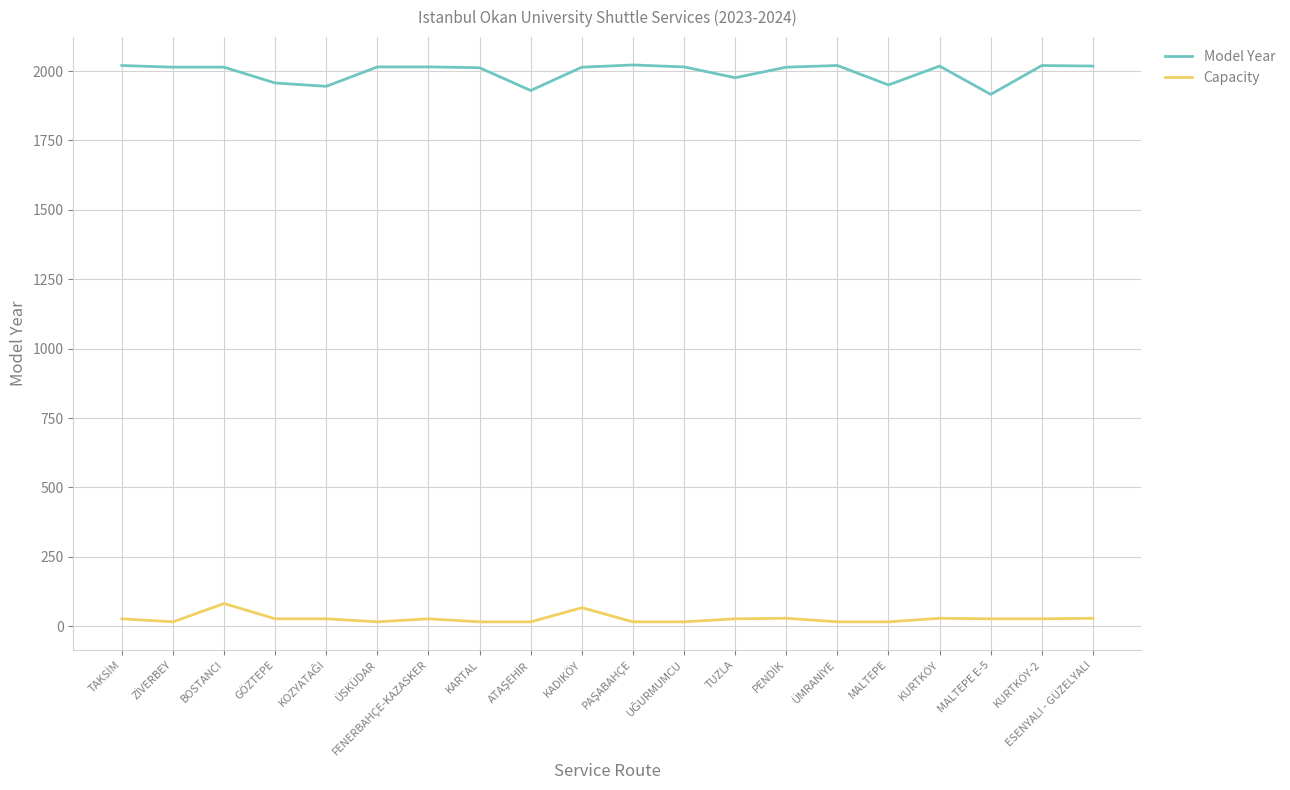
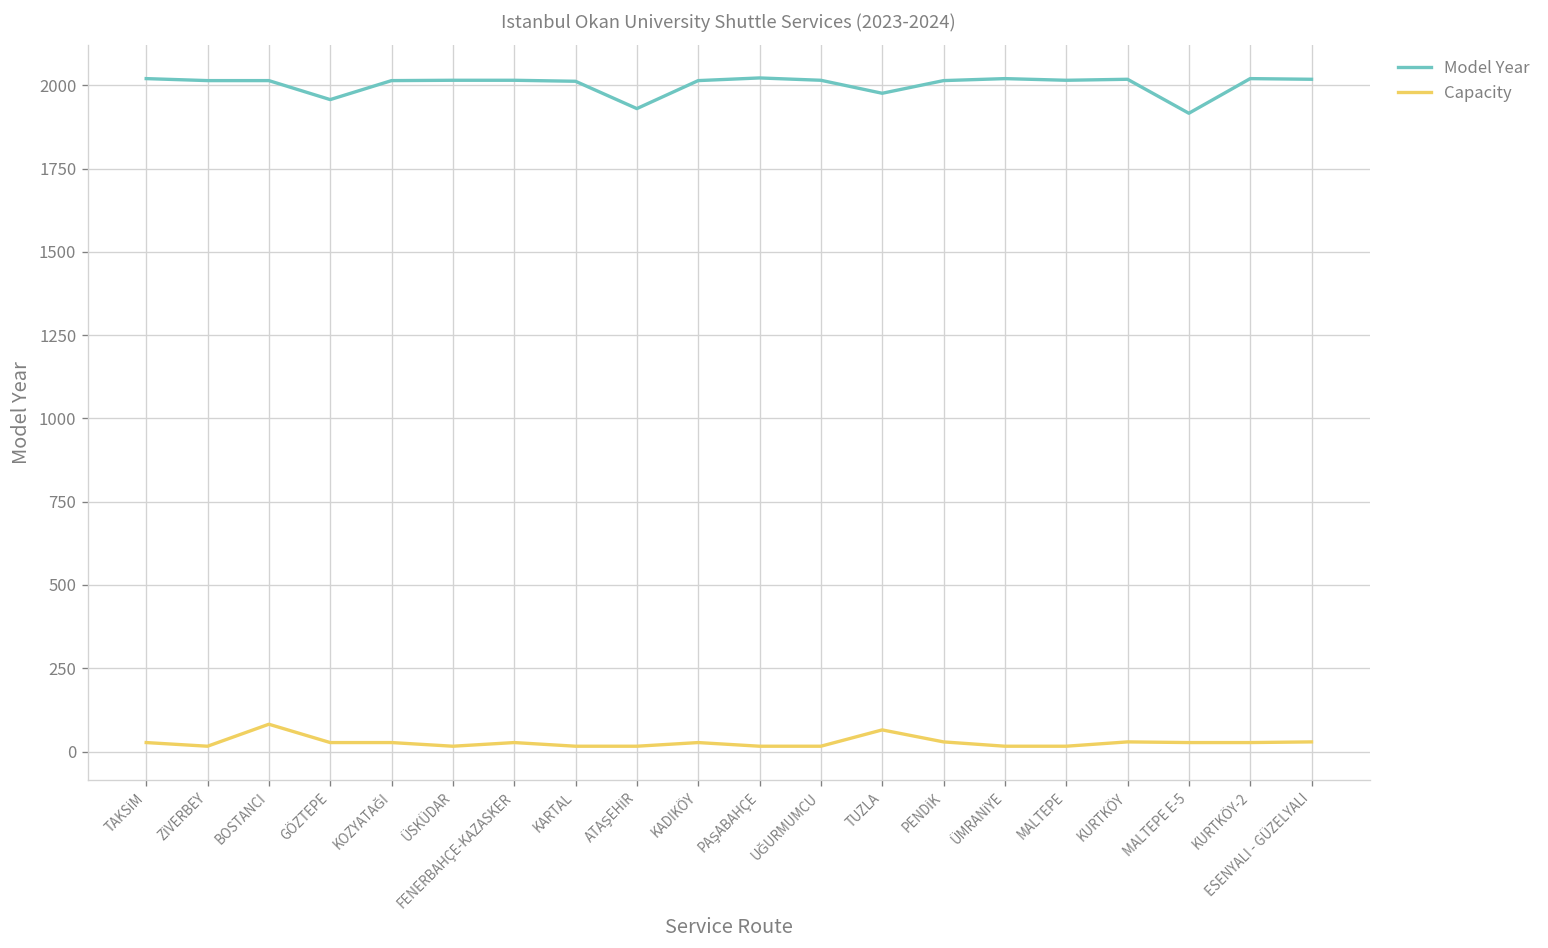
  {
    "Model Year": {
      "TAKSİM": 2020,
      "ZİVERBEY": 2010,
      "BOSTANCI": 2010,
      "GÖZTEPE": 1960,
-     "KOZYATAĞI": 1950,
+     "KOZYATAĞI": 2010,
      "ÜSKÜDAR": 2020,
      "FENERBAHÇE-KAZASKER": 2020,
      "KARTAL": 2010,
      "ATAŞEHİR": 1930,
      "KADIKÖY": 2010,
      "PAŞABAHÇE": 2020,
      "UĞURMUMCU": 2020,
      "TUZLA": 1980,
      "PENDİK": 2010,
      "ÜMRANİYE": 2020,
-     "MALTEPE": 1950,
+     "MALTEPE": 2020,
      "KURTKÖY": 2020,
      "MALTEPE E-5": 1920,
      "KURTKÖY-2": 2020,
      "ESENYALI - GÜZELYALI": 2020
    },
    "Capacity": {
      "TAKSİM": 30,
      "ZİVERBEY": 20,
      "BOSTANCI": 80,
      "GÖZTEPE": 30,
      "KOZYATAĞI": 30,
      "ÜSKÜDAR": 20,
      "FENERBAHÇE-KAZASKER": 30,
      "KARTAL": 20,
      "ATAŞEHİR": 20,
-     "KADIKÖY": 70,
+     "KADIKÖY": 30,
      "PAŞABAHÇE": 20,
      "UĞURMUMCU": 20,
-     "TUZLA": 30,
+     "TUZLA": 70,
      "PENDİK": 30,
      "ÜMRANİYE": 20,
      "MALTEPE": 20,
      "KURTKÖY": 30,
      "MALTEPE E-5": 30,
      "KURTKÖY-2": 30,
      "ESENYALI - GÜZELYALI": 30
    }
  }
